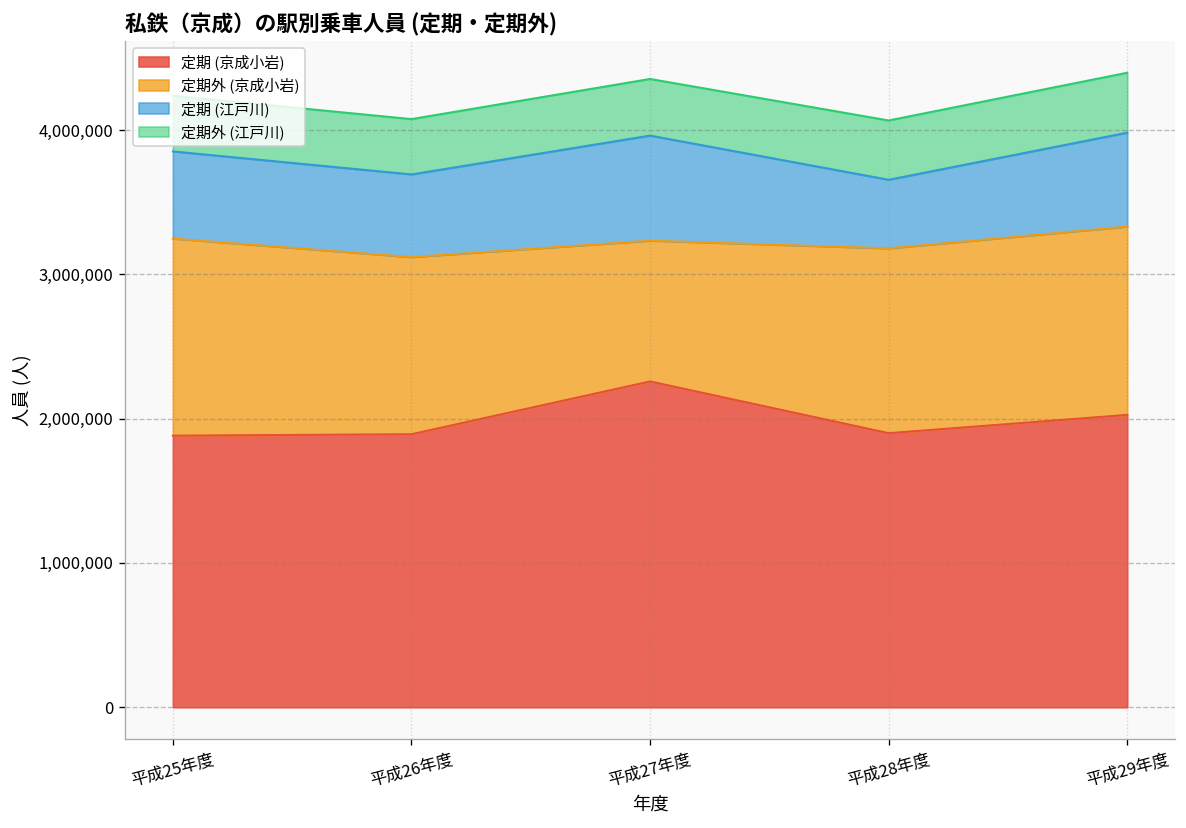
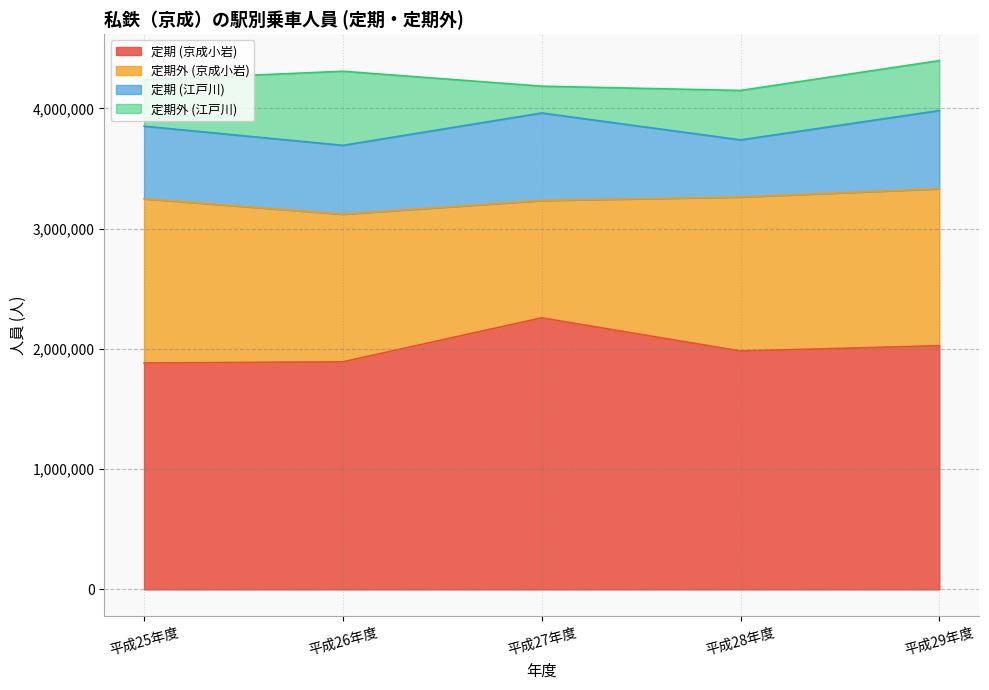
  {
    "定期 (京成小岩)": {
      "平成25年度": "1,880,000",
      "平成26年度": "1,890,000",
      "平成27年度": "2,260,000",
-     "平成28年度": "1,900,000",
+     "平成28年度": "1,980,000",
      "平成29年度": "2,030,000"
    },
    "定期外 (京成小岩)": {
      "平成25年度": "1,370,000",
      "平成26年度": "1,230,000",
      "平成27年度": "980,000",
      "平成28年度": "1,280,000",
      "平成29年度": "1,310,000"
    },
    "定期 (江戸川)": {
      "平成25年度": "600,000",
      "平成26年度": "570,000",
      "平成27年度": "730,000",
      "平成28年度": "480,000",
      "平成29年度": "650,000"
    },
    "定期外 (江戸川)": {
-     "平成26年度": "380,000",
-     "平成27年度": "390,000",
+     "平成26年度": "620,000",
+     "平成27年度": "220,000",
      "平成28年度": "410,000",
      "平成29年度": "420,000"
    }
  }
